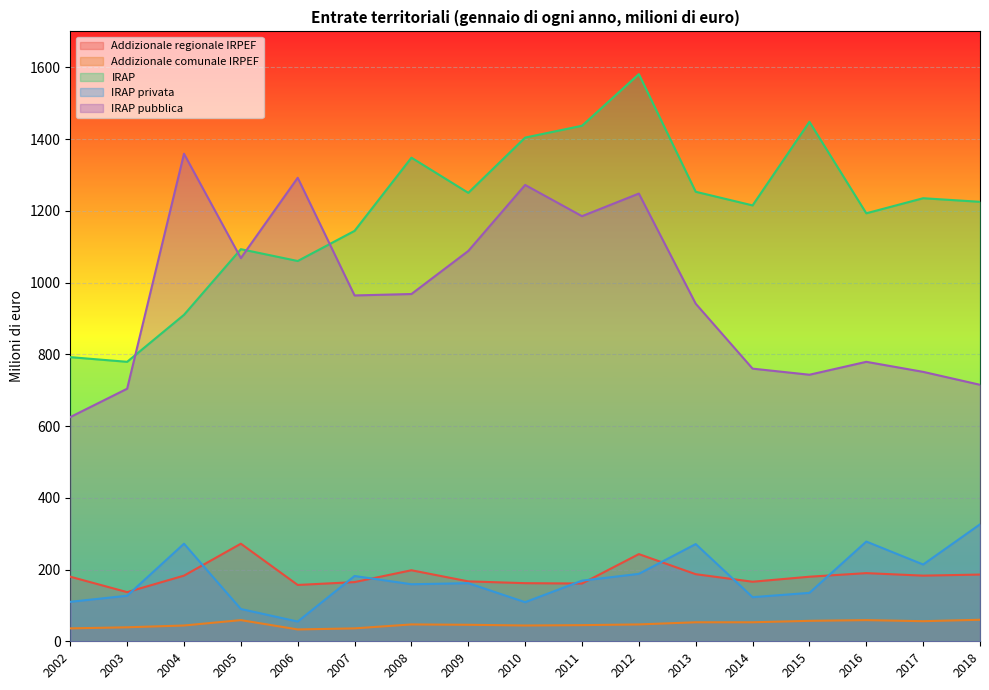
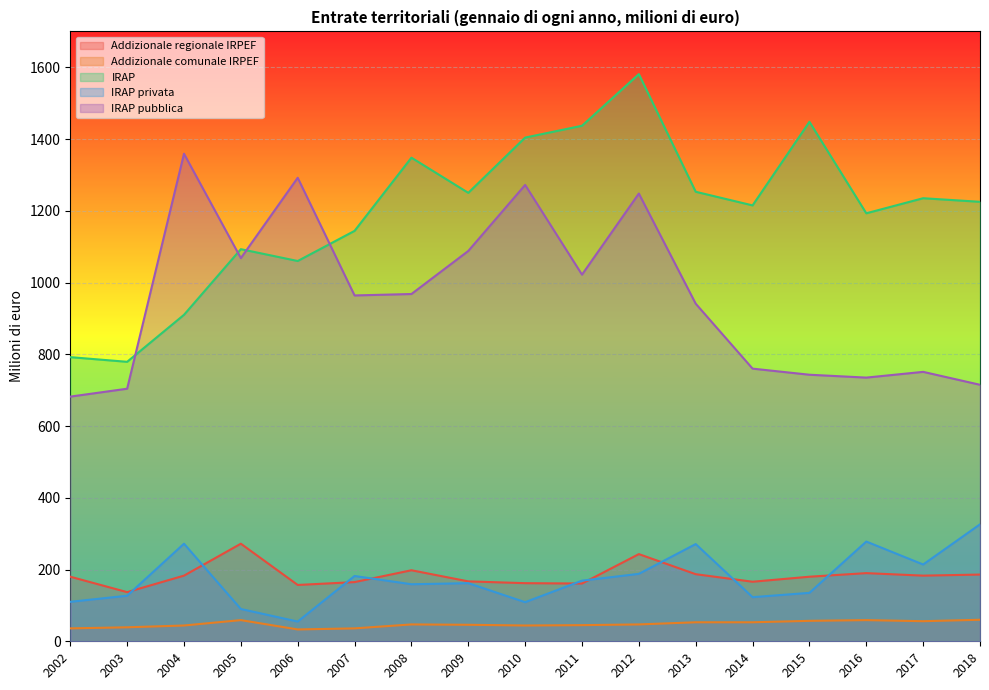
  {
    "IRAP": {
      "2002": 790,
      "2003": 780,
      "2004": 910,
      "2005": 1090,
      "2006": 1060,
      "2007": 1140,
      "2008": 1350,
      "2009": 1250,
      "2010": 1400,
      "2011": 1440,
      "2012": 1580,
      "2013": 1250,
      "2014": 1220,
      "2015": 1450,
      "2016": 1190,
      "2017": 1240,
      "2018": 1230
    },
    "IRAP privata": {
      "2002": 110,
      "2003": 130,
      "2004": 270,
      "2005": 90,
      "2006": 60,
      "2007": 180,
      "2008": 160,
      "2010": 110,
      "2011": 170,
      "2012": 190,
      "2013": 270,
      "2014": 120,
      "2015": 140,
      "2016": 280,
      "2017": 210,
      "2018": 330
    },
    "IRAP pubblica": {
-     "2002": 630,
+     "2002": 680,
      "2003": 700,
      "2004": 1360,
      "2005": 1070,
      "2006": 1290,
      "2007": 960,
      "2008": 970,
      "2009": 1090,
      "2010": 1270,
-     "2011": 1190,
+     "2011": 1020,
      "2012": 1250,
      "2013": 940,
      "2014": 760,
      "2015": 740,
-     "2016": 780,
+     "2016": 740,
      "2017": 750,
      "2018": 720
    }
  }
